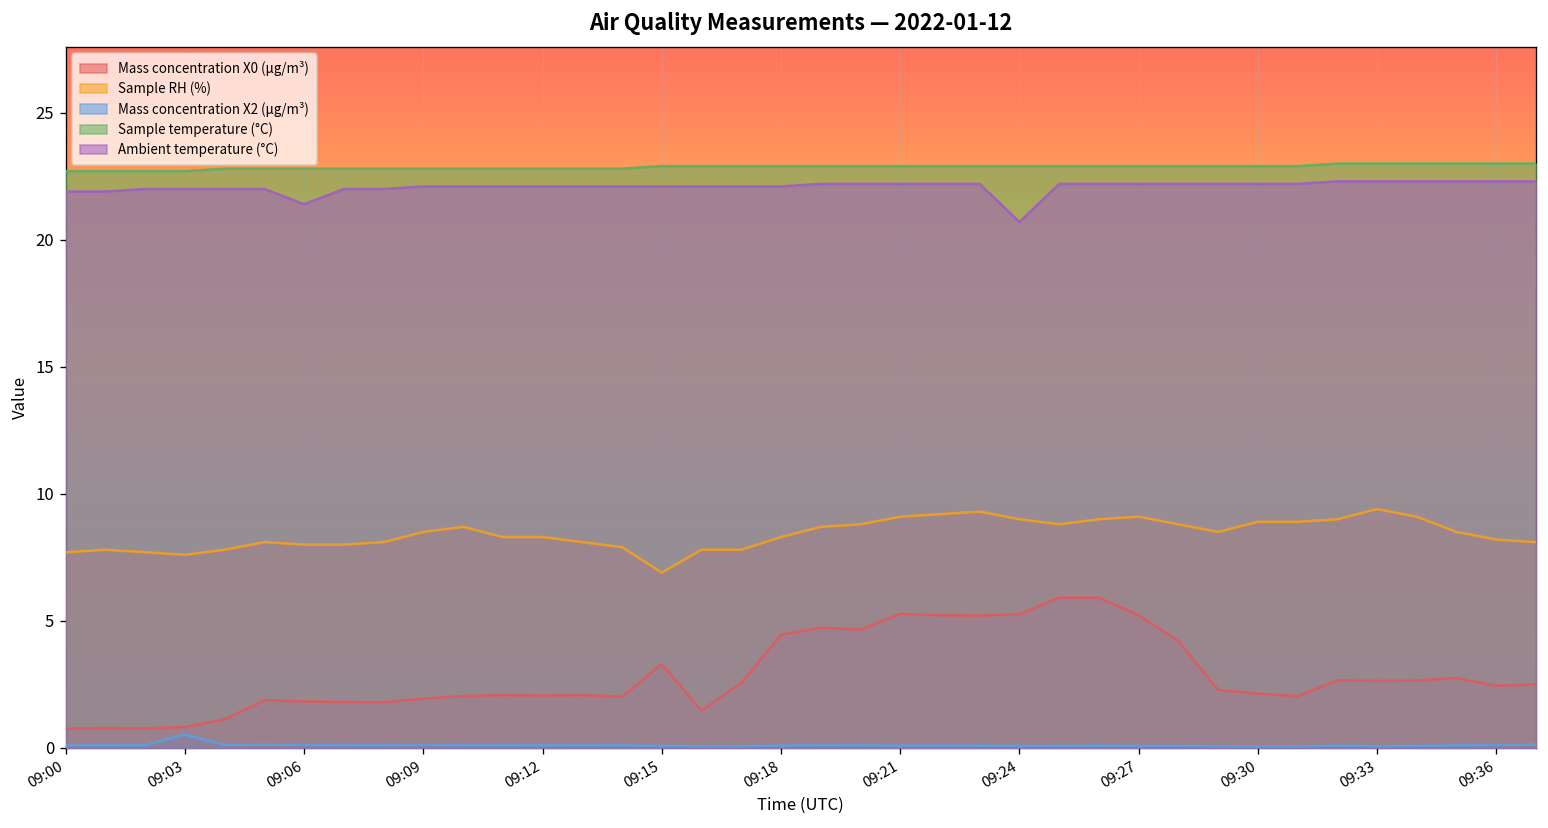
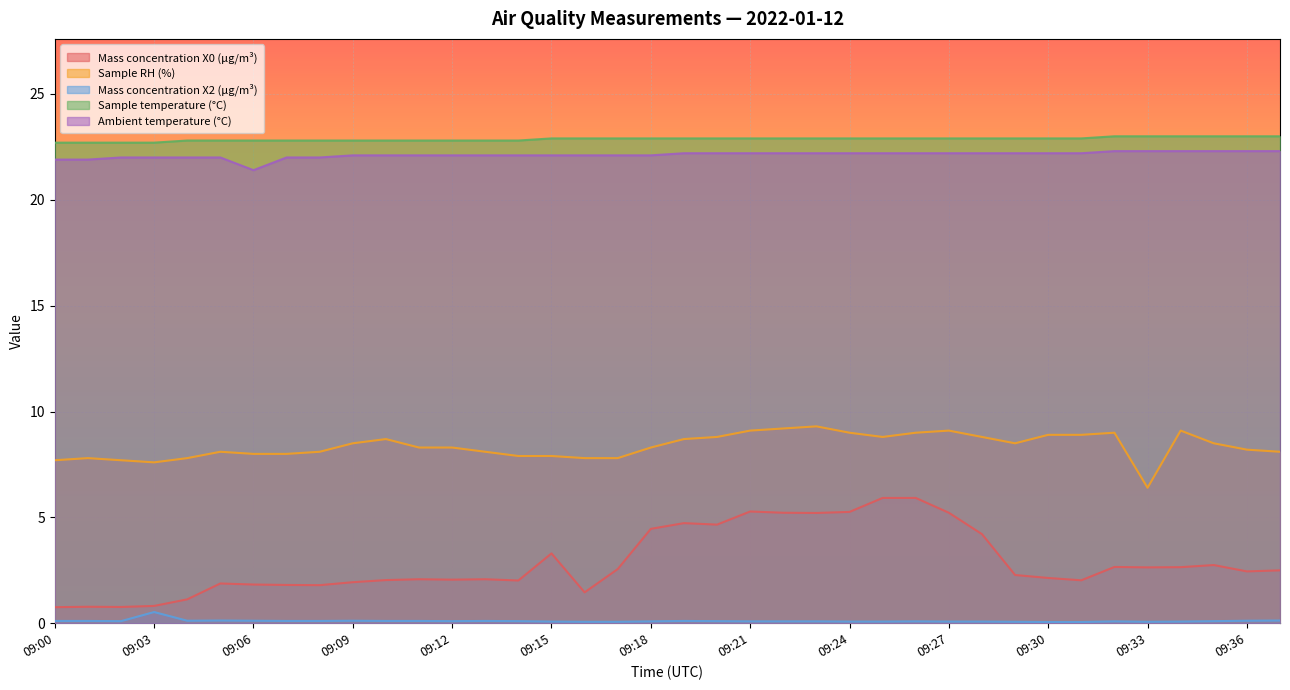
  {
    "Mass concentration X0 (μg/m³)": {
      "09:00": 0.8,
      "09:03": 0.8,
      "09:06": 1.8,
      "09:09": 1.9,
      "09:12": 2.1,
      "09:15": 3.3,
      "09:18": 4.5,
      "09:21": 5.3,
      "09:24": 5.3,
      "09:27": 5.2,
      "09:30": 2.1,
      "09:33": 2.6,
      "09:36": 2.5
    },
    "Sample RH (%)": {
      "09:00": 7.7,
      "09:03": 7.6,
      "09:06": 8.0,
      "09:09": 8.5,
      "09:12": 8.3,
-     "09:15": 6.9,
+     "09:15": 7.9,
      "09:18": 8.3,
      "09:21": 9.1,
      "09:24": 9.0,
      "09:27": 9.1,
      "09:30": 8.9,
-     "09:33": 9.4,
+     "09:33": 6.4,
      "09:36": 8.2
    },
    "Mass concentration X2 (μg/m³)": {
      "09:00": 0.1,
      "09:03": 0.5,
      "09:06": 0.1,
      "09:09": 0.1,
      "09:12": 0.1,
      "09:15": 0.1,
      "09:18": 0.1,
      "09:21": 0.1,
      "09:24": 0.1,
      "09:27": 0.1,
      "09:30": 0.1,
      "09:33": 0.1,
      "09:36": 0.1
    },
    "Sample temperature (°C)": {
      "09:00": 22.7,
      "09:03": 22.7,
      "09:06": 22.8,
      "09:09": 22.8,
      "09:12": 22.8,
      "09:15": 22.9,
      "09:18": 22.9,
      "09:21": 22.9,
      "09:24": 22.9,
      "09:27": 22.9,
      "09:30": 22.9,
      "09:33": 23.0,
      "09:36": 23.0
    },
    "Ambient temperature (°C)": {
      "09:00": 21.9,
      "09:03": 22.0,
      "09:06": 21.4,
      "09:09": 22.1,
      "09:12": 22.1,
      "09:15": 22.1,
      "09:18": 22.1,
      "09:21": 22.2,
-     "09:24": 20.7,
+     "09:24": 22.2,
      "09:27": 22.2,
      "09:30": 22.2,
      "09:33": 22.3,
      "09:36": 22.3
    }
  }
